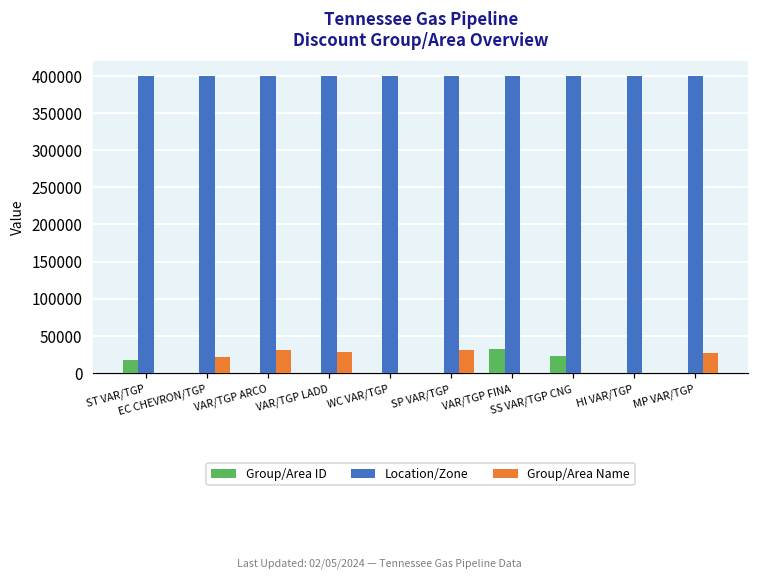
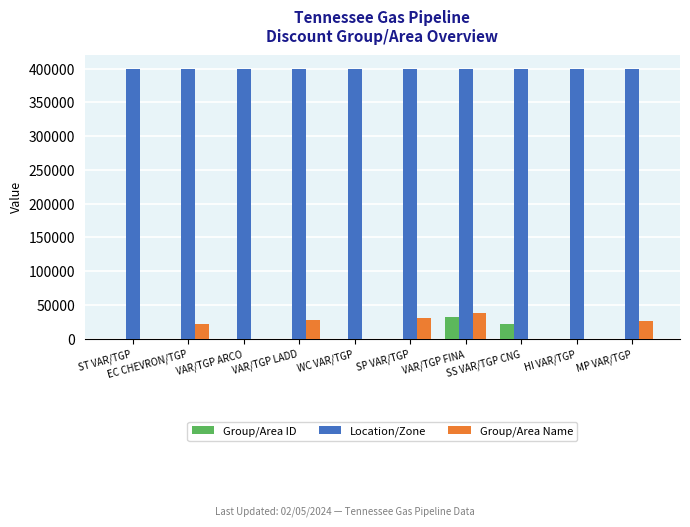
  {
    "Group/Area ID": {
-     "ST VAR/TGP": 20000,
+     "ST VAR/TGP": 0,
      "VAR/TGP FINA": 30000,
      "SS VAR/TGP CNG": 20000
    },
    "Location/Zone": {
      "ST VAR/TGP": 400000,
      "EC CHEVRON/TGP": 400000,
      "VAR/TGP ARCO": 400000,
      "VAR/TGP LADD": 400000,
      "WC VAR/TGP": 400000,
      "SP VAR/TGP": 400000,
      "VAR/TGP FINA": 400000,
      "SS VAR/TGP CNG": 400000,
      "HI VAR/TGP": 400000,
      "MP VAR/TGP": 400000
    },
    "Group/Area Name": {
      "EC CHEVRON/TGP": 20000,
-     "VAR/TGP ARCO": 30000,
+     "VAR/TGP ARCO": 0,
      "VAR/TGP LADD": 30000,
      "SP VAR/TGP": 30000,
-     "VAR/TGP FINA": 0,
+     "VAR/TGP FINA": 40000,
      "MP VAR/TGP": 30000
    }
  }
